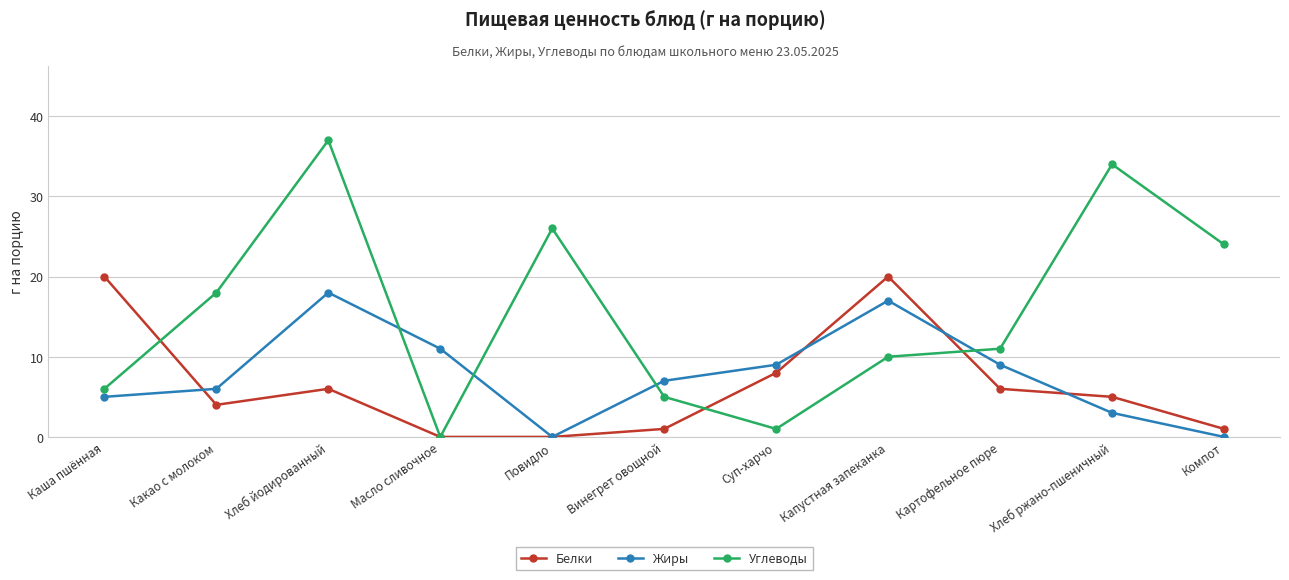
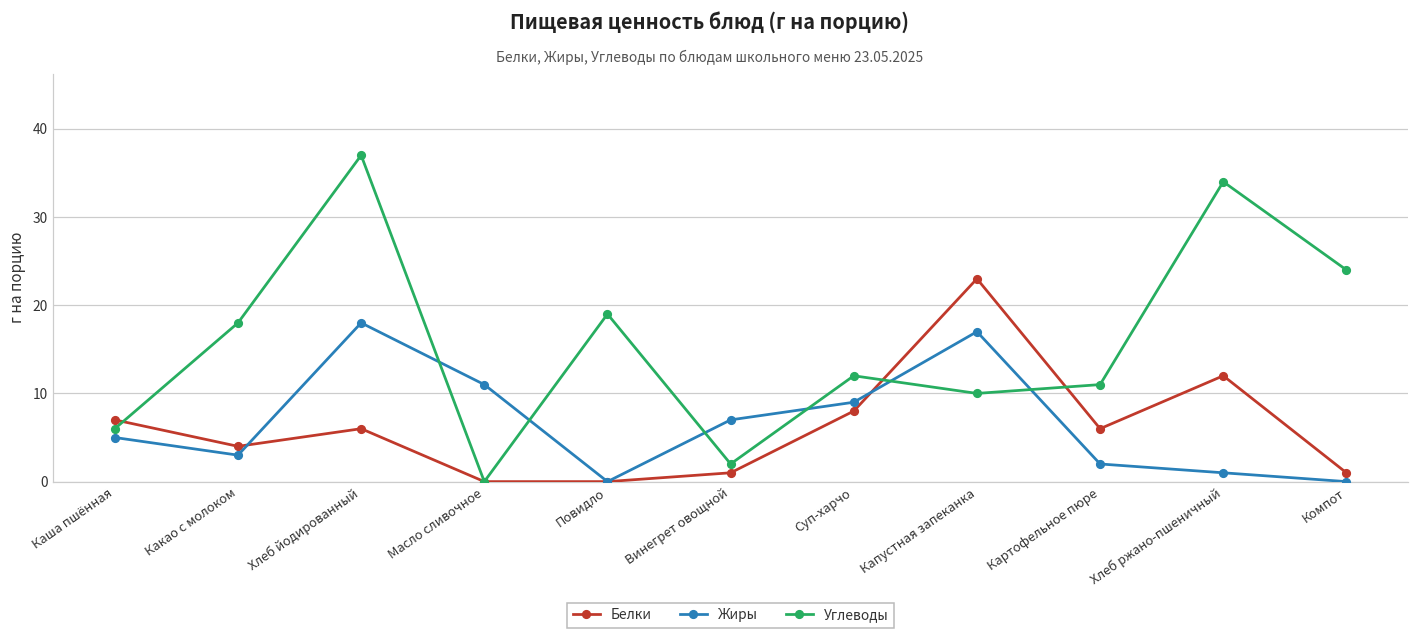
  {
    "Белки": {
-     "Каша пшённая": 20,
+     "Каша пшённая": 7,
      "Какао с молоком": 4,
      "Хлеб йодированный": 6,
      "Винегрет овощной": 1,
      "Суп-харчо": 8,
-     "Капустная запеканка": 20,
+     "Капустная запеканка": 23,
      "Картофельное пюре": 6,
-     "Хлеб ржано-пшеничный": 5,
+     "Хлеб ржано-пшеничный": 12,
      "Компот": 1
    },
    "Жиры": {
      "Каша пшённая": 5,
-     "Какао с молоком": 6,
+     "Какао с молоком": 3,
      "Хлеб йодированный": 18,
      "Масло сливочное": 11,
      "Винегрет овощной": 7,
      "Суп-харчо": 9,
      "Капустная запеканка": 17,
-     "Картофельное пюре": 9,
-     "Хлеб ржано-пшеничный": 3,
+     "Картофельное пюре": 2,
+     "Хлеб ржано-пшеничный": 1,
      "Компот": 0
    },
    "Углеводы": {
      "Каша пшённая": 6,
      "Какао с молоком": 18,
      "Хлеб йодированный": 37,
-     "Повидло": 26,
-     "Винегрет овощной": 5,
-     "Суп-харчо": 1,
+     "Повидло": 19,
+     "Винегрет овощной": 2,
+     "Суп-харчо": 12,
      "Капустная запеканка": 10,
      "Картофельное пюре": 11,
      "Хлеб ржано-пшеничный": 34,
      "Компот": 24
    }
  }
